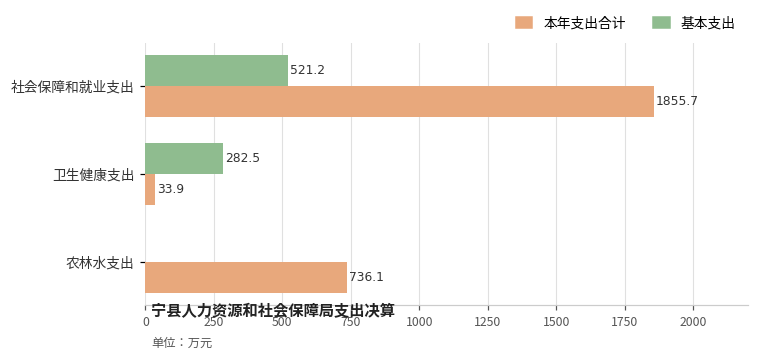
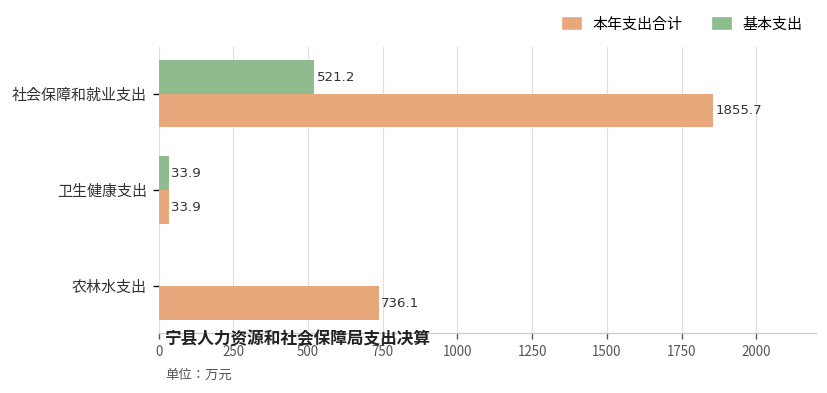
  {
    "本年支出合计": {
      "社会保障和就业支出": 1855.7,
      "卫生健康支出": 33.9,
      "农林水支出": 736.1
    },
    "基本支出": {
      "社会保障和就业支出": 521.2,
-     "卫生健康支出": 282.5
+     "卫生健康支出": 33.9
    }
  }
